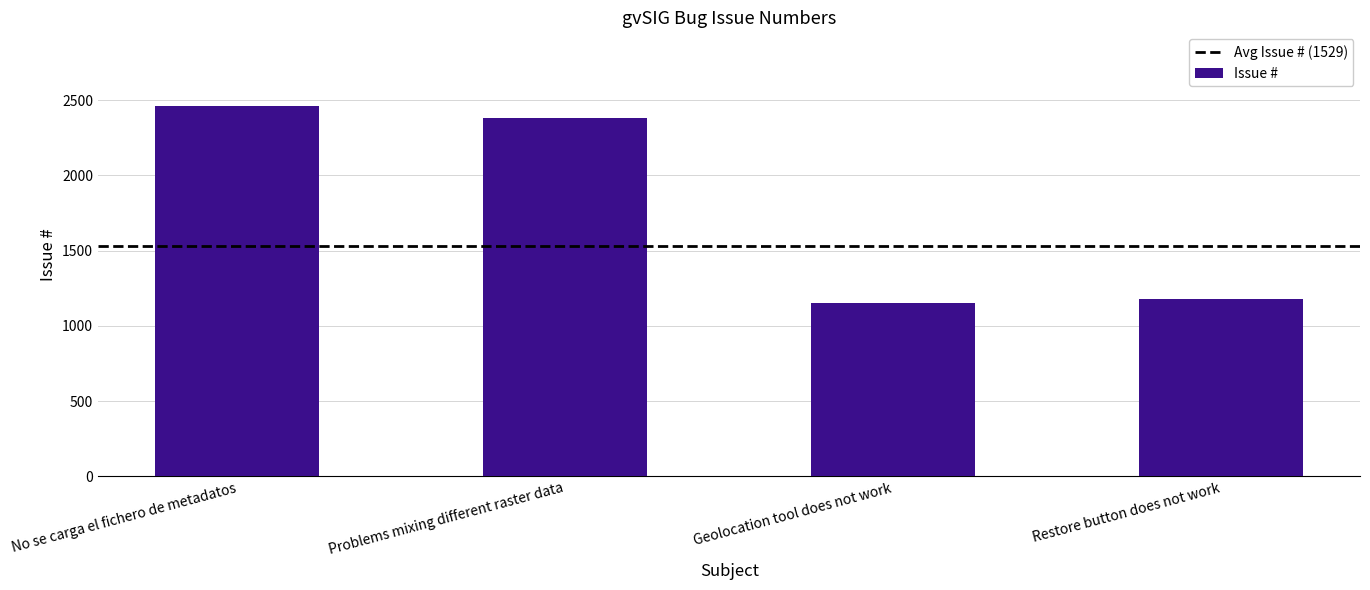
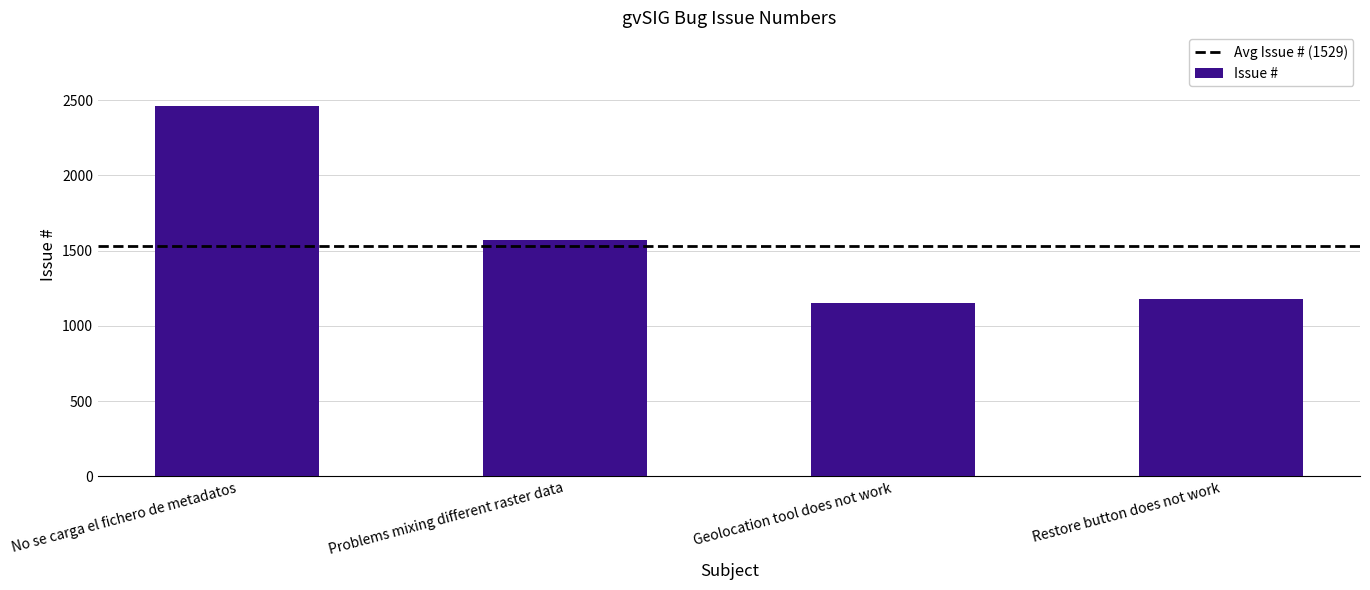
  {
    "No se carga el fichero de metadatos": 2460,
-   "Problems mixing different raster data": 2380,
+   "Problems mixing different raster data": 1570,
    "Geolocation tool does not work": 1160,
    "Restore button does not work": 1180
  }
